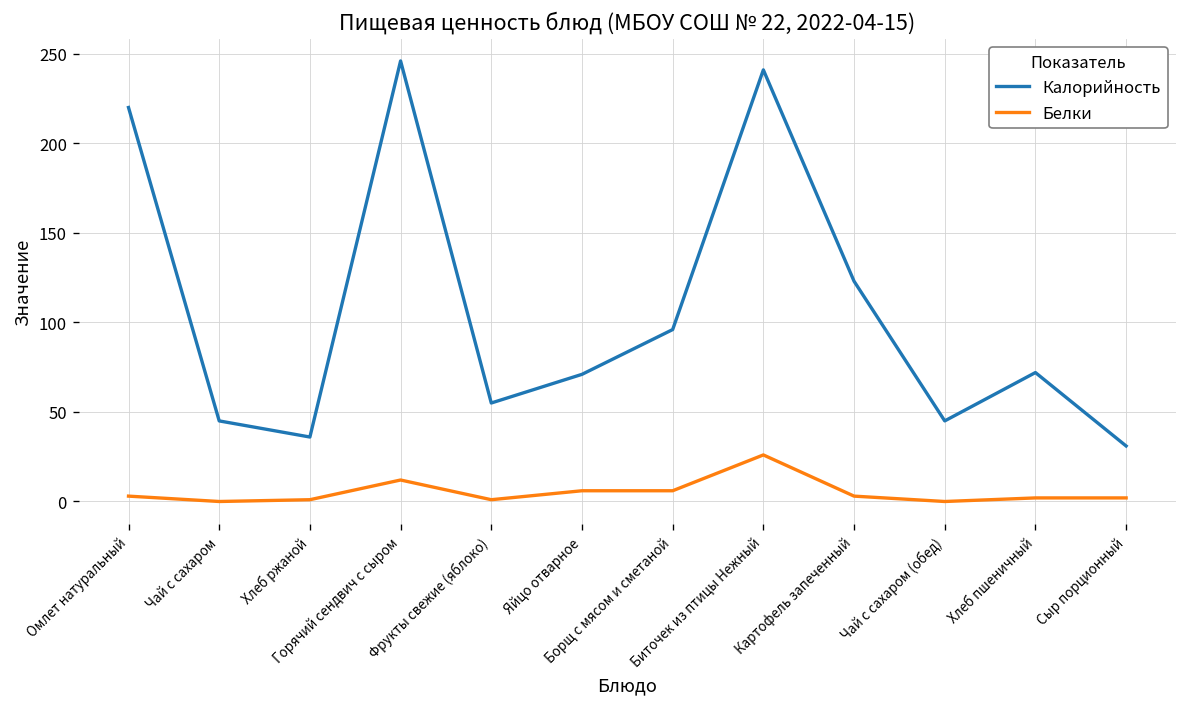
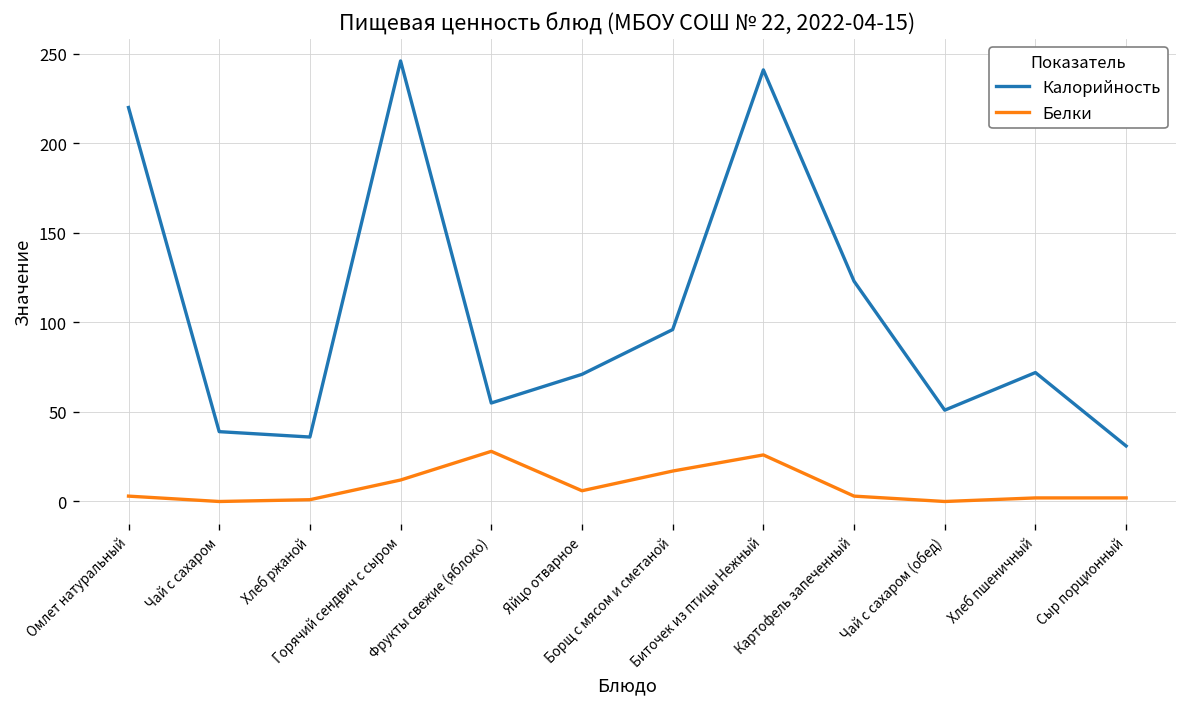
  {
    "Калорийность": {
      "Омлет натуральный": 220,
-     "Чай с сахаром": 45,
+     "Чай с сахаром": 39,
      "Хлеб ржаной": 36,
      "Горячий сендвич с сыром": 246,
      "Фрукты свежие (яблоко)": 55,
      "Яйцо отварное": 71,
      "Борщ с мясом и сметаной": 96,
      "Биточек из птицы Нежный": 241,
      "Картофель запеченный": 123,
-     "Чай с сахаром (обед)": 45,
+     "Чай с сахаром (обед)": 51,
      "Хлеб пшеничный": 72,
      "Сыр порционный": 31
    },
    "Белки": {
      "Омлет натуральный": 3,
      "Чай с сахаром": 0,
      "Хлеб ржаной": 1,
      "Горячий сендвич с сыром": 12,
-     "Фрукты свежие (яблоко)": 1,
+     "Фрукты свежие (яблоко)": 28,
      "Яйцо отварное": 6,
-     "Борщ с мясом и сметаной": 6,
+     "Борщ с мясом и сметаной": 17,
      "Биточек из птицы Нежный": 26,
      "Картофель запеченный": 3,
      "Чай с сахаром (обед)": 0,
      "Хлеб пшеничный": 2,
      "Сыр порционный": 2
    }
  }
